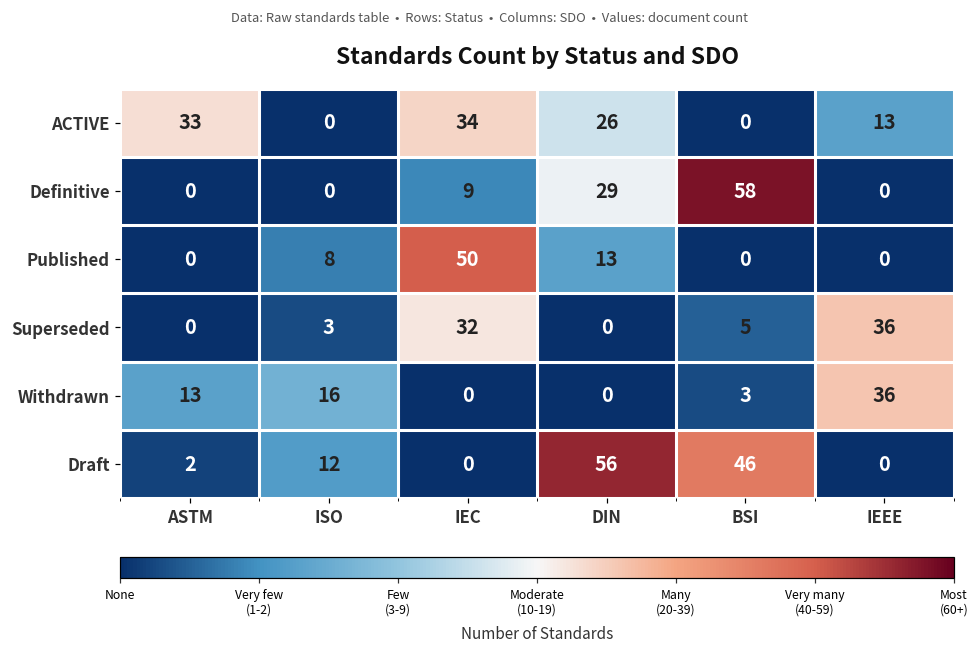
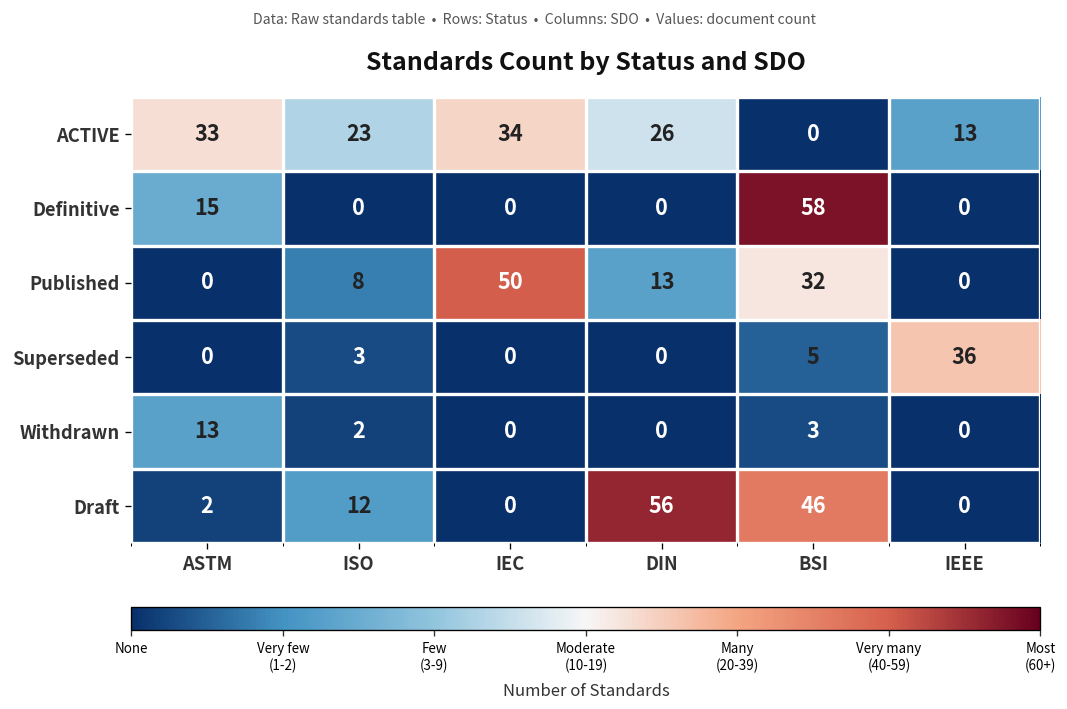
  {
    "ACTIVE": {
      "ASTM": 33,
-     "ISO": 0,
+     "ISO": 23,
      "IEC": 34,
      "DIN": 26,
      "BSI": 0,
      "IEEE": 13
    },
    "Definitive": {
-     "ASTM": 0,
+     "ASTM": 15,
      "ISO": 0,
-     "IEC": 9,
-     "DIN": 29,
+     "IEC": 0,
+     "DIN": 0,
      "BSI": 58,
      "IEEE": 0
    },
    "Published": {
      "ASTM": 0,
      "ISO": 8,
      "IEC": 50,
      "DIN": 13,
-     "BSI": 0,
+     "BSI": 32,
      "IEEE": 0
    },
    "Superseded": {
      "ASTM": 0,
      "ISO": 3,
-     "IEC": 32,
+     "IEC": 0,
      "DIN": 0,
      "BSI": 5,
      "IEEE": 36
    },
    "Withdrawn": {
      "ASTM": 13,
-     "ISO": 16,
+     "ISO": 2,
      "IEC": 0,
      "DIN": 0,
      "BSI": 3,
-     "IEEE": 36
+     "IEEE": 0
    },
    "Draft": {
      "ASTM": 2,
      "ISO": 12,
      "IEC": 0,
      "DIN": 56,
      "BSI": 46,
      "IEEE": 0
    }
  }
